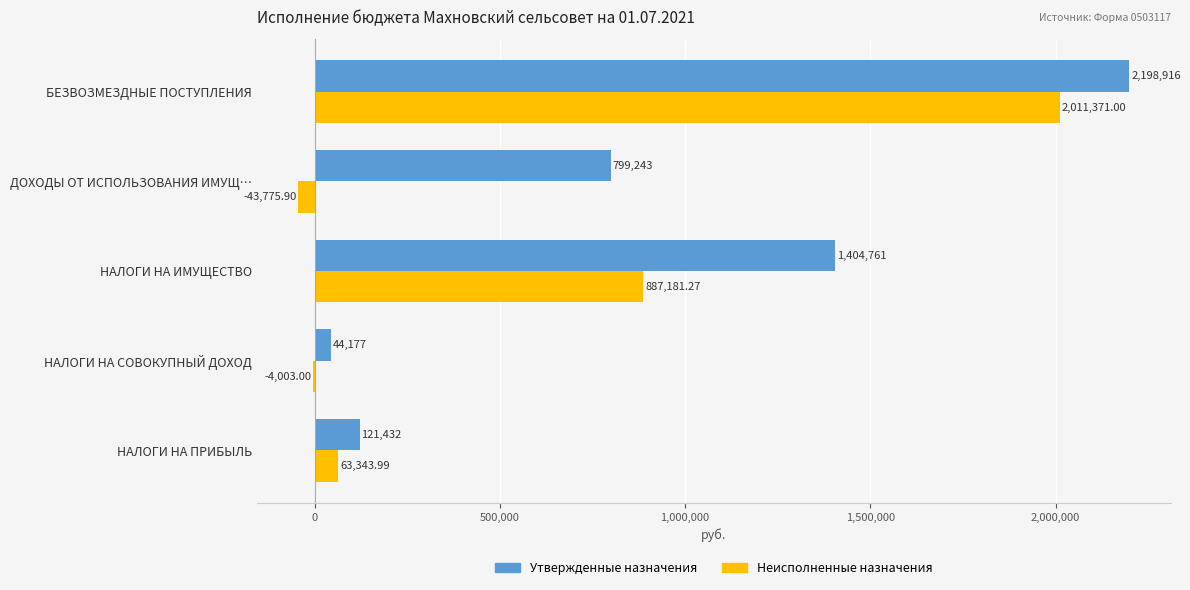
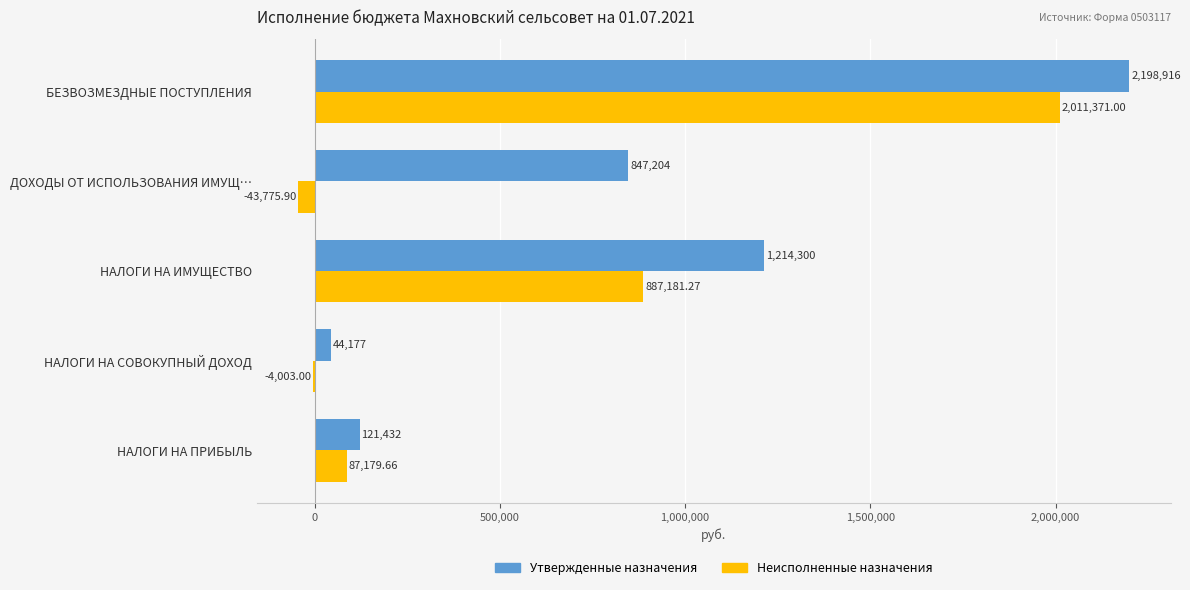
  {
    "Утвержденные назначения": {
      "БЕЗВОЗМЕЗДНЫЕ ПОСТУПЛЕНИЯ": "2,198,916",
-     "ДОХОДЫ ОТ ИСПОЛЬЗОВАНИЯ ИМУЩ…": "799,243",
-     "НАЛОГИ НА ИМУЩЕСТВО": "1,404,761",
+     "ДОХОДЫ ОТ ИСПОЛЬЗОВАНИЯ ИМУЩ…": "847,204",
+     "НАЛОГИ НА ИМУЩЕСТВО": "1,214,300",
      "НАЛОГИ НА СОВОКУПНЫЙ ДОХОД": "44,177",
      "НАЛОГИ НА ПРИБЫЛЬ": "121,432"
    },
    "Неисполненные назначения": {
      "БЕЗВОЗМЕЗДНЫЕ ПОСТУПЛЕНИЯ": "2,011,371.00",
      "ДОХОДЫ ОТ ИСПОЛЬЗОВАНИЯ ИМУЩ…": "-43,775.90",
      "НАЛОГИ НА ИМУЩЕСТВО": "887,181.27",
      "НАЛОГИ НА СОВОКУПНЫЙ ДОХОД": "-4,003.00",
-     "НАЛОГИ НА ПРИБЫЛЬ": "63,343.99"
+     "НАЛОГИ НА ПРИБЫЛЬ": "87,179.66"
    }
  }
